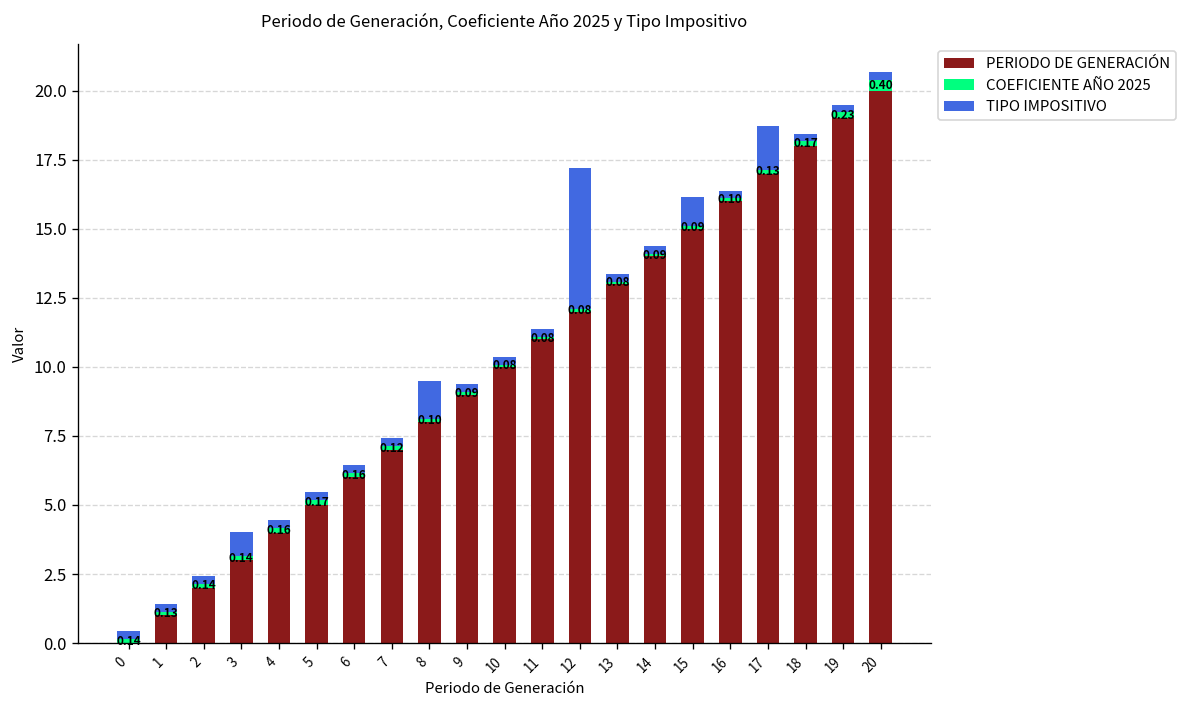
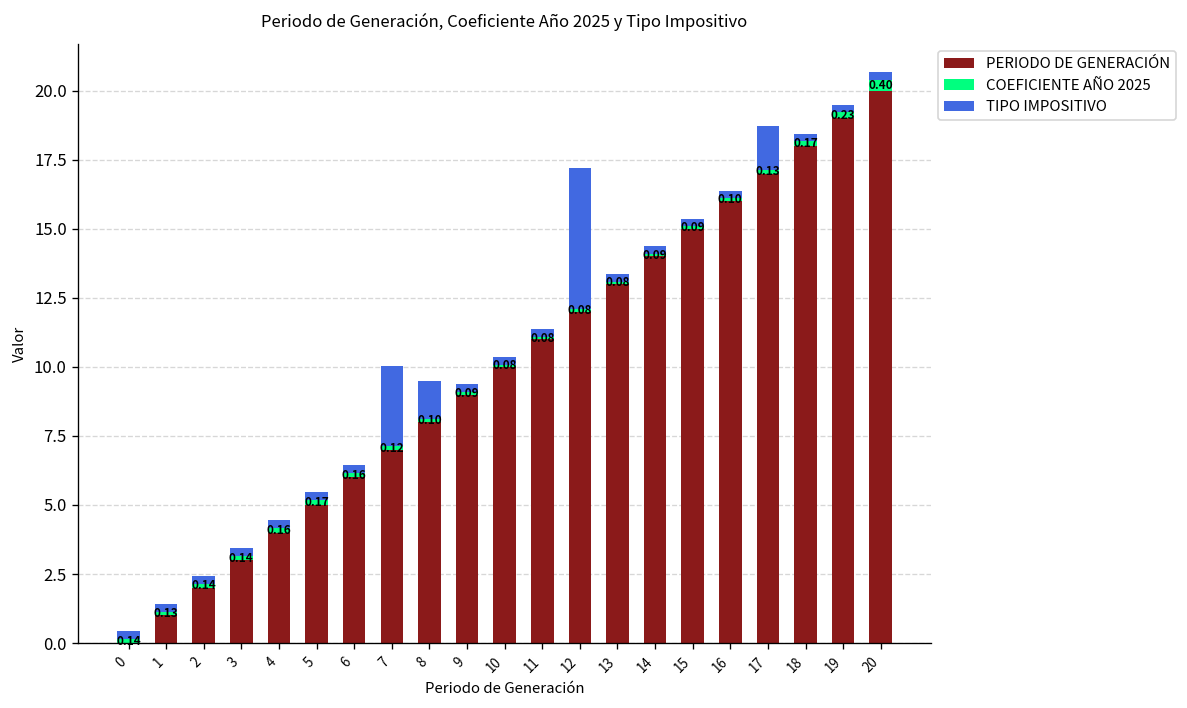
  {
    "PERIODO DE GENERACIÓN": {
      "0": 0.0,
      "1": 1.0,
      "2": 2.0,
      "3": 3.0,
      "4": 4.0,
      "5": 5.0,
      "6": 6.0,
      "7": 7.0,
      "8": 8.0,
      "9": 9.0,
      "10": 10.0,
      "11": 11.0,
      "12": 12.0,
      "13": 13.0,
      "14": 14.0,
      "15": 15.0,
      "16": 16.0,
      "17": 17.0,
      "18": 18.0,
      "19": 19.0,
      "20": 20.0
    },
    "COEFICIENTE AÑO 2025": {
      "0": 0.14,
      "1": 0.13,
      "2": 0.14,
      "3": 0.14,
      "4": 0.16,
      "5": 0.17,
      "6": 0.16,
      "7": 0.12,
      "8": 0.10,
      "9": 0.09,
      "10": 0.08,
      "11": 0.08,
      "12": 0.08,
      "13": 0.08,
      "14": 0.09,
      "15": 0.09,
      "16": 0.10,
      "17": 0.13,
      "18": 0.17,
      "19": 0.23,
      "20": 0.40
    },
    "TIPO IMPOSITIVO": {
      "0": 0.3,
      "1": 0.3,
      "2": 0.3,
-     "3": 0.9,
+     "3": 0.3,
      "4": 0.3,
      "5": 0.3,
      "6": 0.3,
-     "7": 0.3,
+     "7": 2.9,
      "8": 1.4,
      "9": 0.3,
      "10": 0.3,
      "11": 0.3,
      "12": 5.1,
      "13": 0.3,
      "14": 0.3,
-     "15": 1.0,
+     "15": 0.3,
      "16": 0.3,
      "17": 1.6,
      "18": 0.3,
      "19": 0.3,
      "20": 0.3
    }
  }
